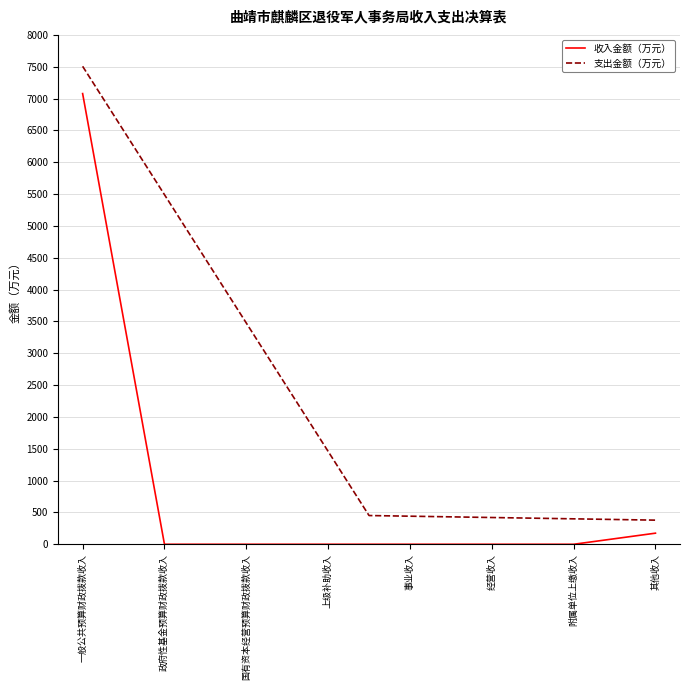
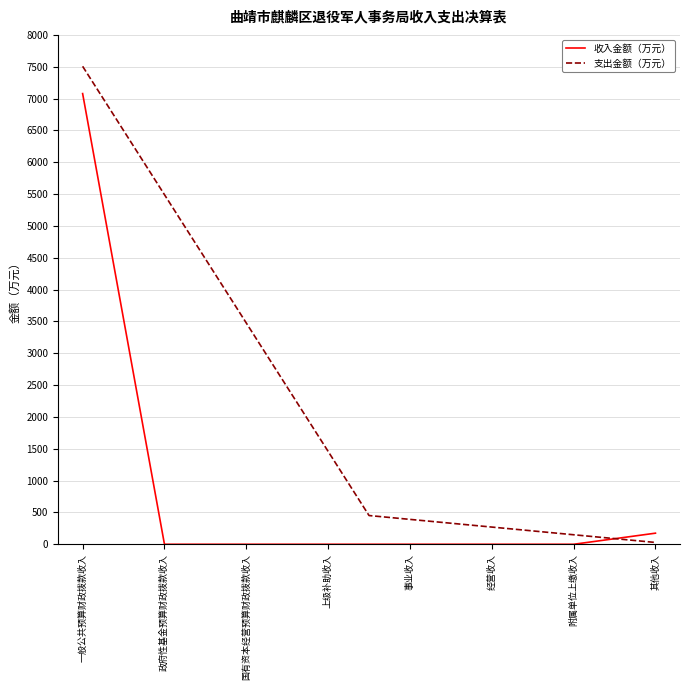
  {
    "收入金额（万元）": {
      "一般公共预算财政拨款收入": 7100,
      "政府性基金预算财政拨款收入": 0,
      "国有资本经营预算财政拨款收入": 0,
      "上级补助收入": 0,
      "事业收入": 0,
      "经营收入": 0,
      "附属单位上缴收入": 0,
      "其他收入": 200
    },
    "支出金额（万元）": {
      "一般公共预算财政拨款收入": 7500,
-     "其他收入": 400
+     "其他收入": 0
    }
  }
